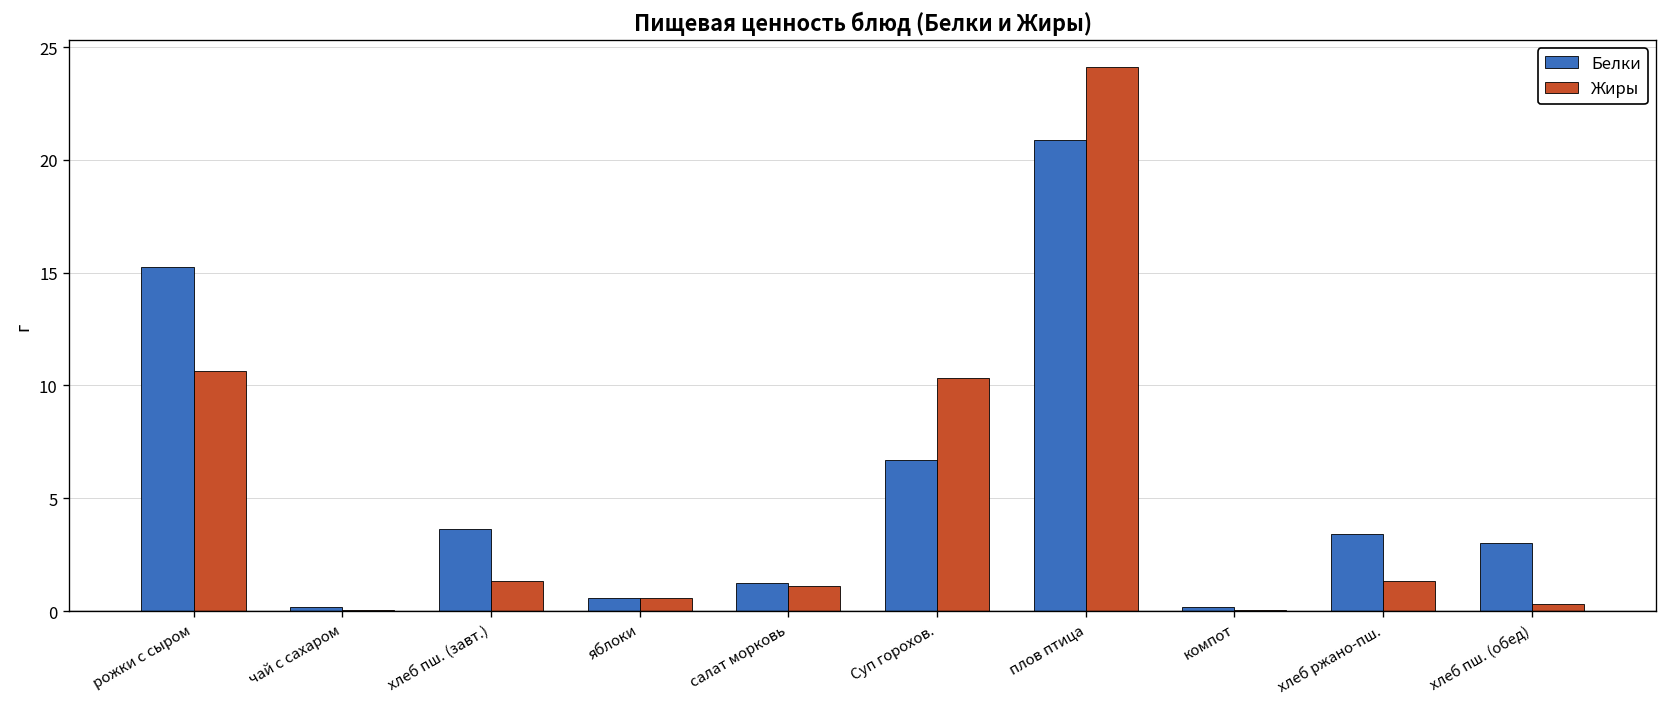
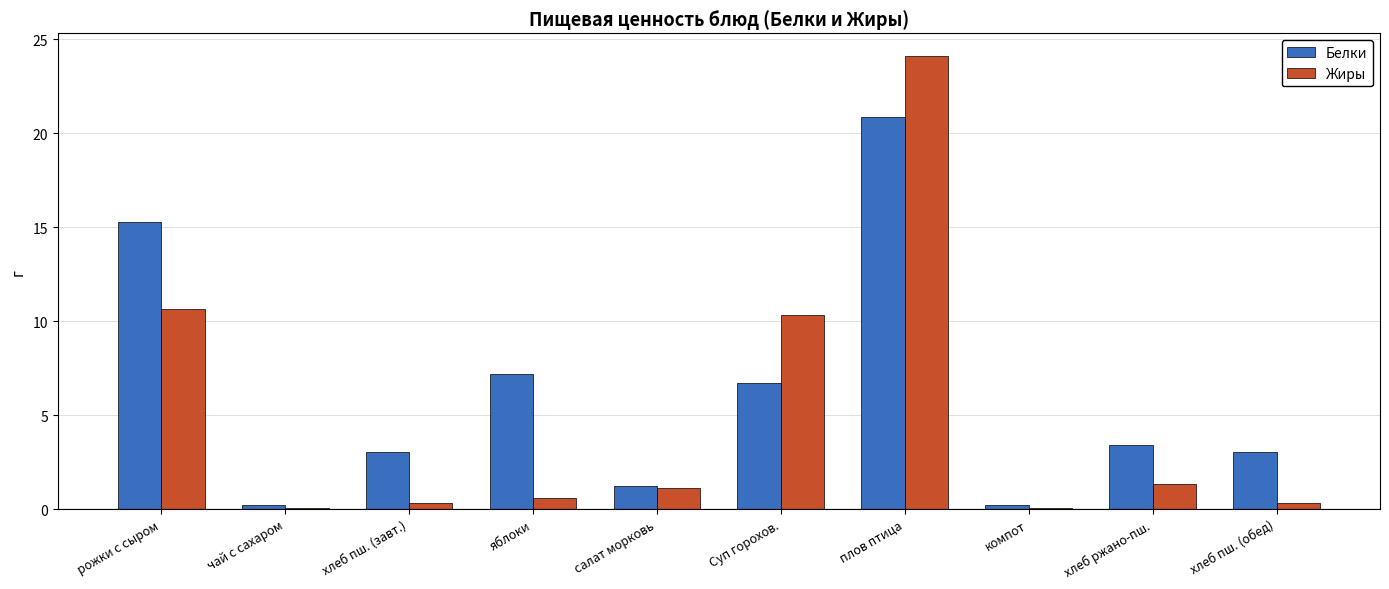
  {
    "Белки": {
      "рожки с сыром": 15.3,
      "чай с сахаром": 0.2,
-     "хлеб пш. (завт.)": 3.6,
-     "яблоки": 0.6,
+     "хлеб пш. (завт.)": 3.0,
+     "яблоки": 7.2,
      "салат морковь": 1.3,
      "Суп горохов.": 6.7,
      "плов птица": 20.9,
      "компот": 0.2,
      "хлеб ржано-пш.": 3.4,
      "хлеб пш. (обед)": 3.0
    },
    "Жиры": {
      "рожки с сыром": 10.6,
-     "хлеб пш. (завт.)": 1.4,
+     "хлеб пш. (завт.)": 0.3,
      "яблоки": 0.6,
      "салат морковь": 1.1,
      "Суп горохов.": 10.3,
      "плов птица": 24.1,
      "хлеб ржано-пш.": 1.3,
      "хлеб пш. (обед)": 0.3
    }
  }
